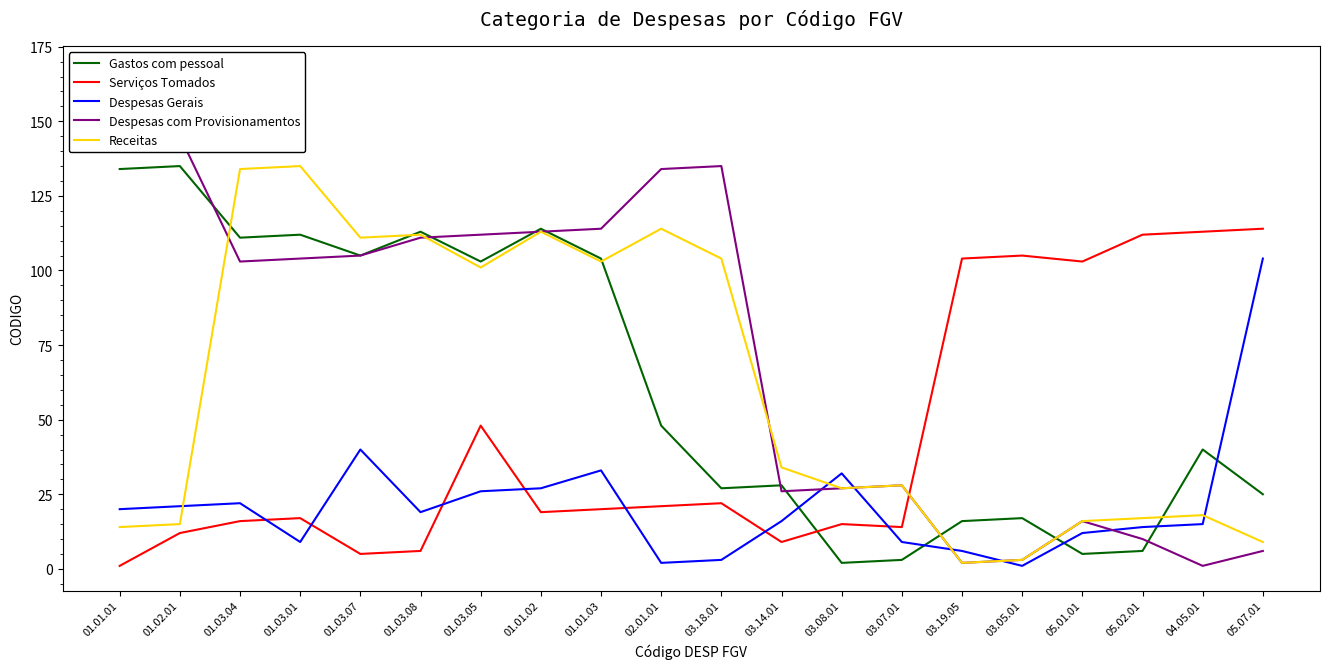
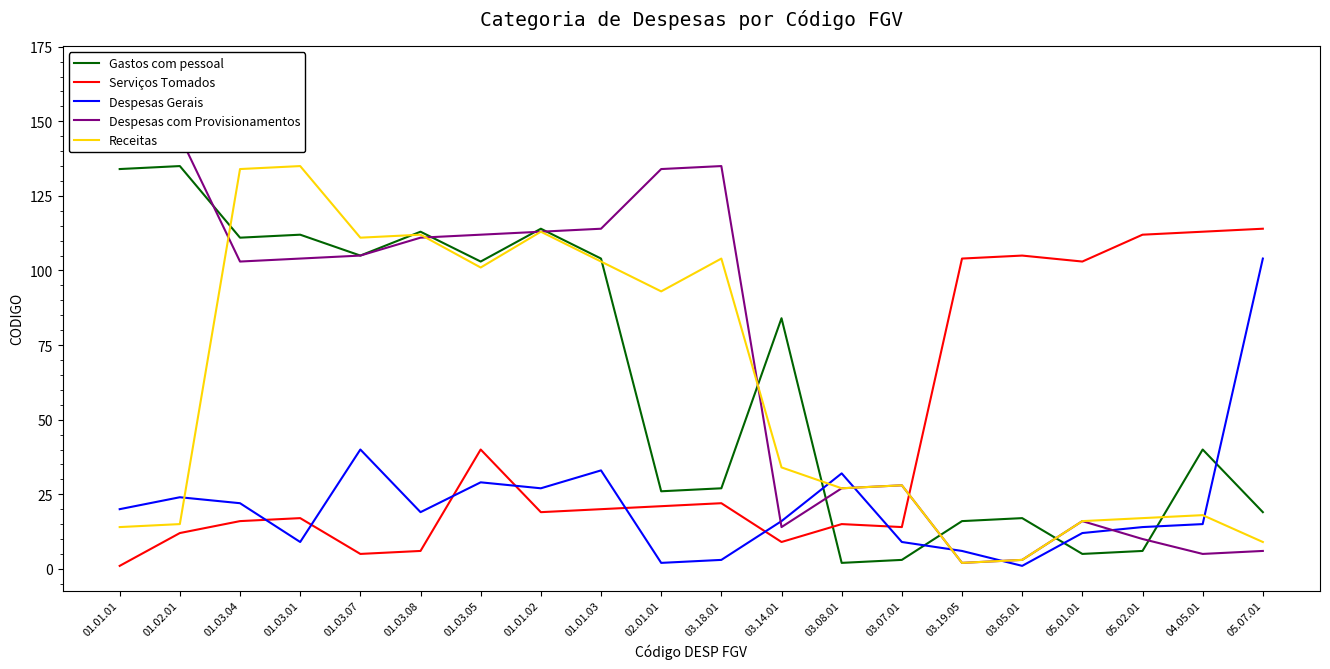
  {
    "Gastos com pessoal": {
      "01.01.01": 134,
      "01.02.01": 135,
      "01.03.04": 111,
      "01.03.01": 112,
      "01.03.08": 113,
      "01.03.05": 103,
      "01.01.02": 114,
      "01.01.03": 104,
-     "02.01.01": 48,
+     "02.01.01": 26,
      "03.18.01": 27,
-     "03.14.01": 28,
+     "03.14.01": 84,
      "03.08.01": 2,
      "03.07.01": 3,
      "03.19.05": 16,
      "03.05.01": 17,
      "05.01.01": 5,
      "05.02.01": 6,
      "04.05.01": 40,
-     "05.07.01": 25
+     "05.07.01": 19
    },
    "Serviços Tomados": {
      "01.01.01": 1,
      "01.02.01": 12,
      "01.03.04": 16,
      "01.03.01": 17,
      "01.03.07": 5,
      "01.03.08": 6,
-     "01.03.05": 48,
+     "01.03.05": 40,
      "01.01.02": 19,
      "01.01.03": 20,
      "02.01.01": 21,
      "03.18.01": 22,
      "03.14.01": 9,
      "03.08.01": 15,
      "03.07.01": 14,
      "03.19.05": 104,
      "03.05.01": 105,
      "05.01.01": 103,
      "05.02.01": 112,
      "04.05.01": 113,
      "05.07.01": 114
    },
    "Despesas Gerais": {
      "01.01.01": 20,
-     "01.02.01": 21,
+     "01.02.01": 24,
      "01.03.04": 22,
      "01.03.01": 9,
      "01.03.07": 40,
      "01.03.08": 19,
-     "01.03.05": 26,
+     "01.03.05": 29,
      "01.01.02": 27,
      "01.01.03": 33,
      "02.01.01": 2,
      "03.18.01": 3,
      "03.14.01": 16,
      "03.08.01": 32,
      "03.07.01": 9,
      "03.19.05": 6,
      "03.05.01": 1,
      "05.01.01": 12,
      "05.02.01": 14,
      "04.05.01": 15,
      "05.07.01": 104
    },
    "Despesas com Provisionamentos": {
      "01.03.04": 103,
      "01.03.01": 104,
      "01.03.08": 111,
      "01.03.05": 112,
      "01.01.03": 114,
      "02.01.01": 134,
      "03.18.01": 135,
-     "03.14.01": 26,
+     "03.14.01": 14,
      "05.02.01": 10,
-     "04.05.01": 1,
+     "04.05.01": 5,
      "05.07.01": 6
    },
    "Receitas": {
      "01.01.01": 14,
      "01.02.01": 15,
      "01.03.04": 134,
      "01.03.01": 135,
      "01.03.07": 111,
      "01.03.08": 112,
      "01.03.05": 101,
      "01.01.03": 103,
-     "02.01.01": 114,
+     "02.01.01": 93,
      "03.18.01": 104,
      "03.14.01": 34,
      "05.02.01": 17,
      "04.05.01": 18,
      "05.07.01": 9
    }
  }
